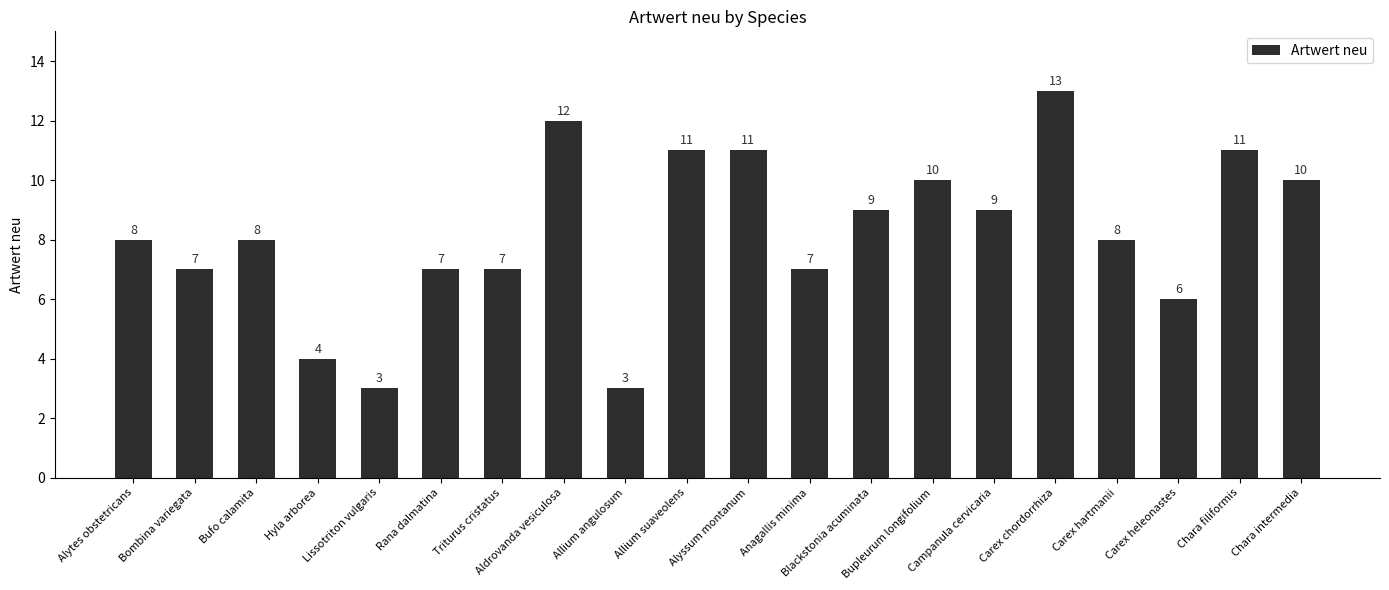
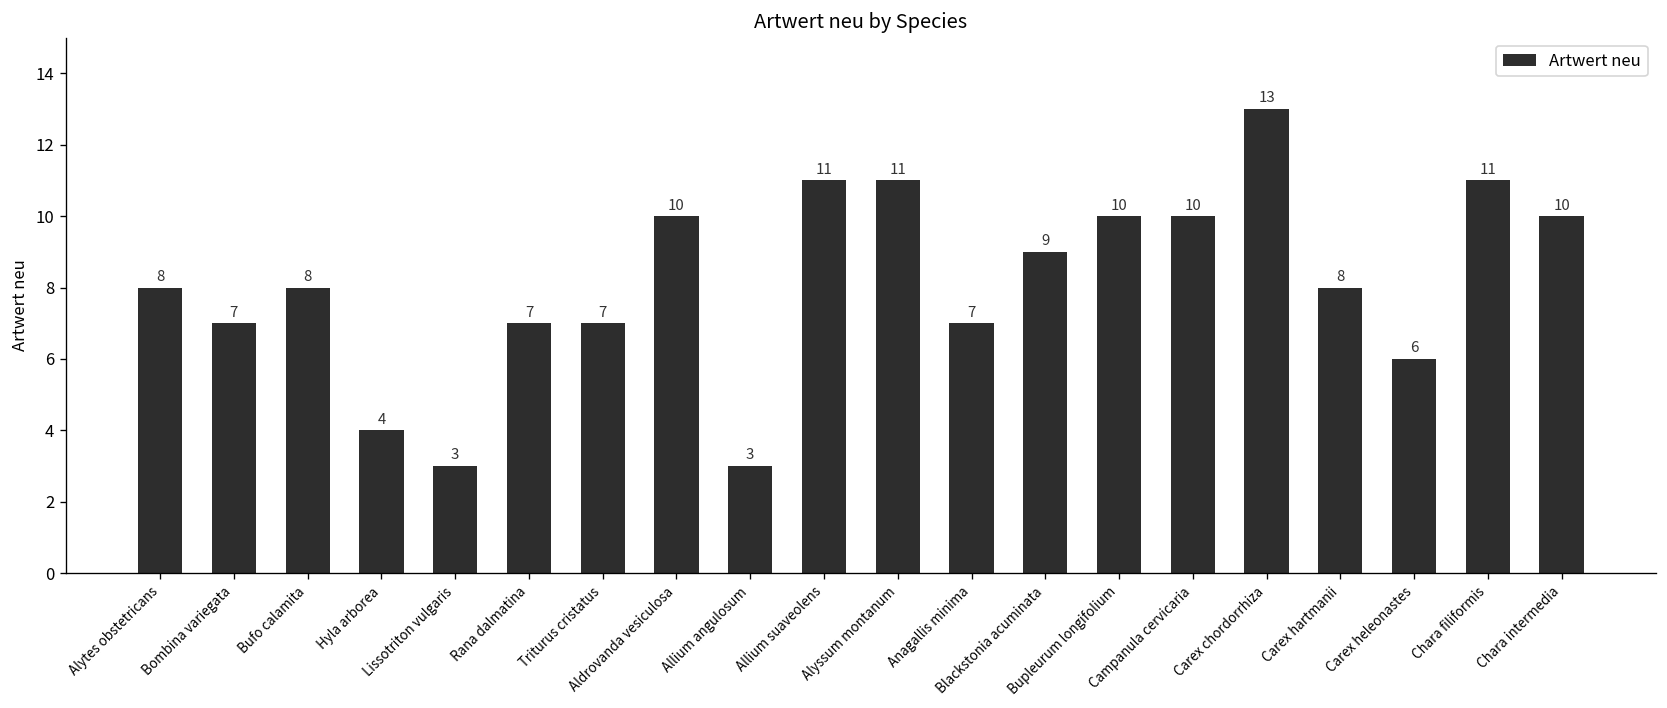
  {
    "Alytes obstetricans": 8,
    "Bombina variegata": 7,
    "Bufo calamita": 8,
    "Hyla arborea": 4,
    "Lissotriton vulgaris": 3,
    "Rana dalmatina": 7,
    "Triturus cristatus": 7,
-   "Aldrovanda vesiculosa": 12,
+   "Aldrovanda vesiculosa": 10,
    "Allium angulosum": 3,
    "Allium suaveolens": 11,
    "Alyssum montanum": 11,
    "Anagallis minima": 7,
    "Blackstonia acuminata": 9,
    "Bupleurum longifolium": 10,
-   "Campanula cervicaria": 9,
+   "Campanula cervicaria": 10,
    "Carex chordorrhiza": 13,
    "Carex hartmanii": 8,
    "Carex heleonastes": 6,
    "Chara filiformis": 11,
    "Chara intermedia": 10
  }
